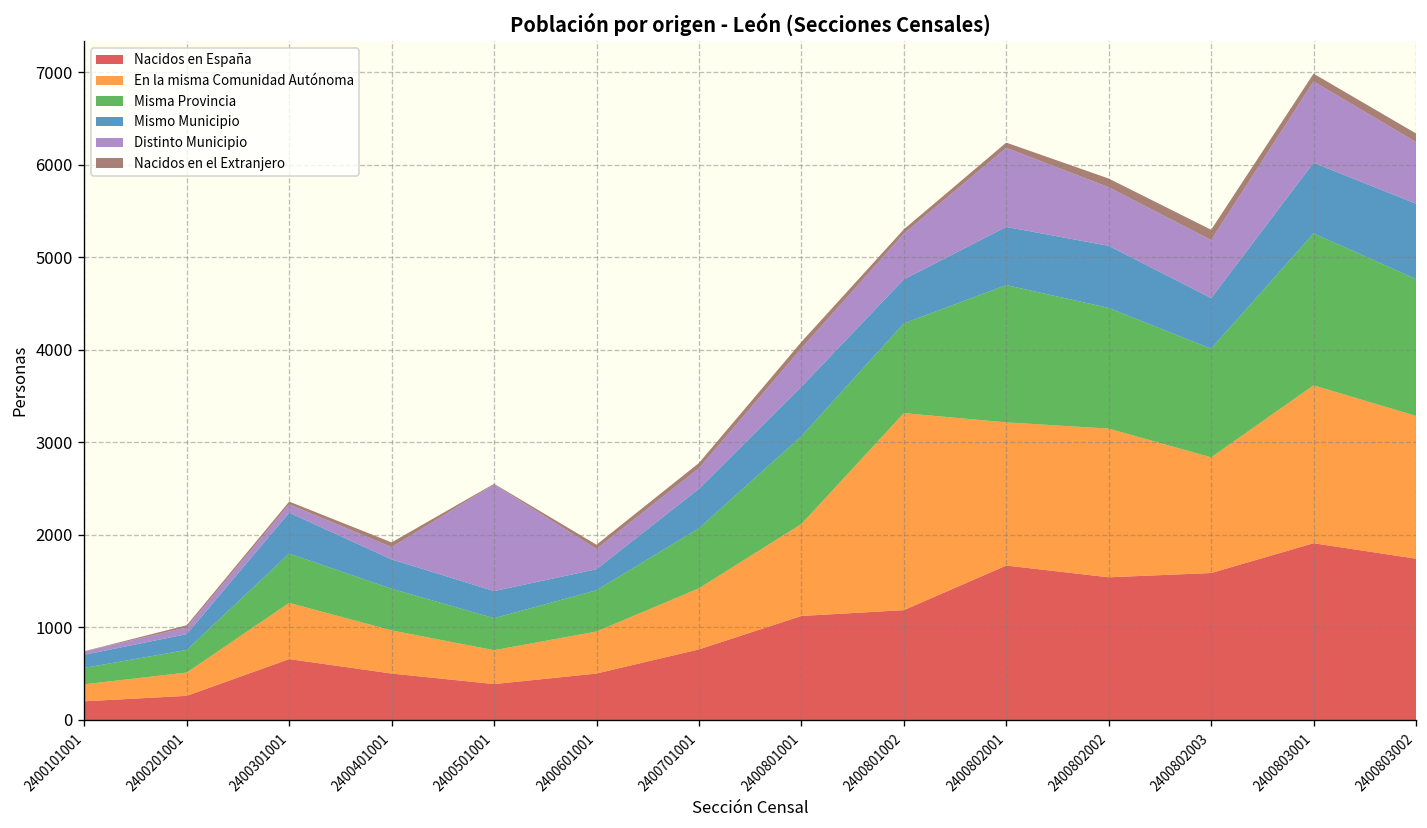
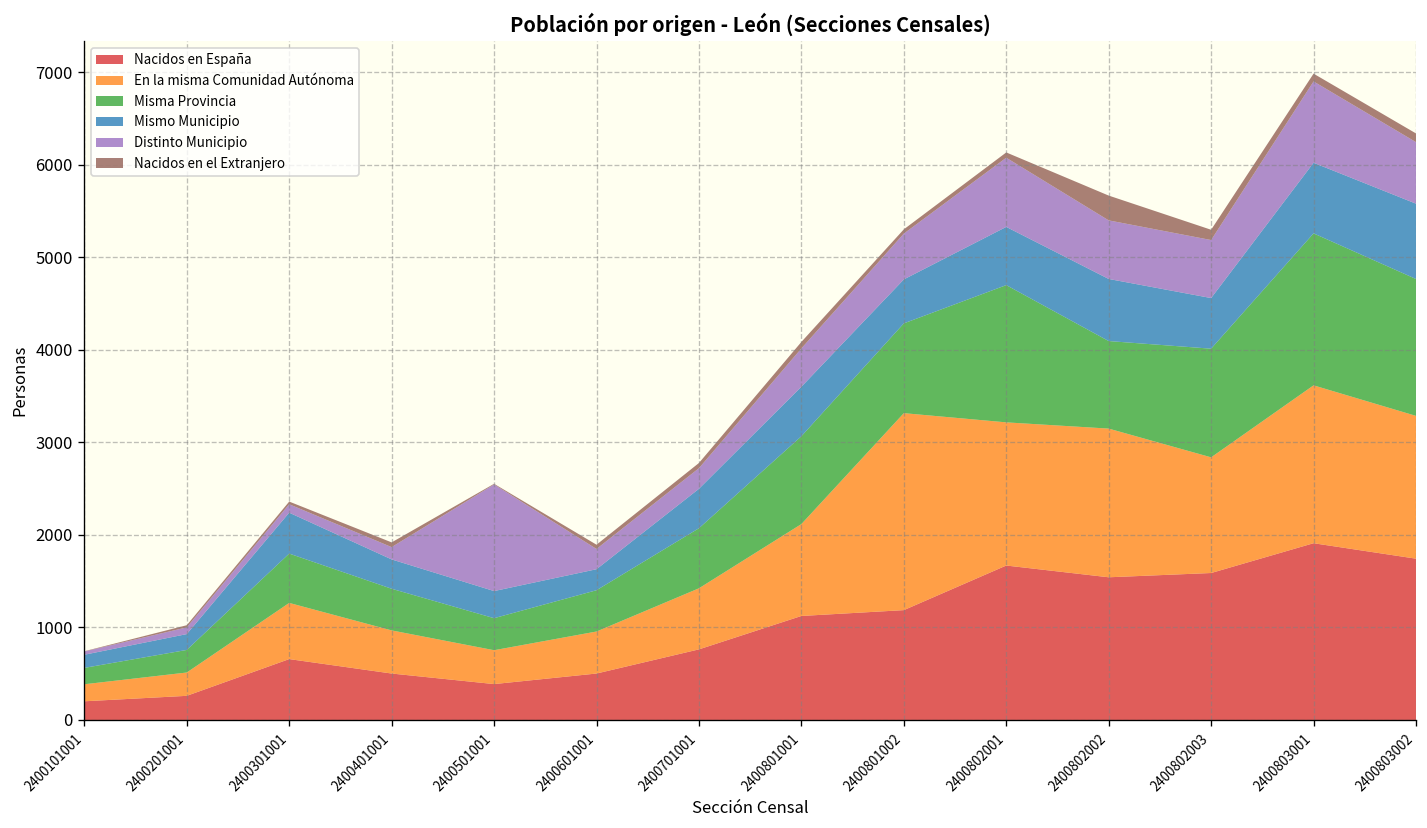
  {
    "Nacidos en España": {
      "2400101001": 200,
      "2400201001": 300,
      "2400301001": 700,
      "2400401001": 500,
      "2400501001": 400,
      "2400601001": 500,
      "2400701001": 800,
      "2400801001": 1100,
      "2400801002": 1200,
      "2400802001": 1700,
      "2400802002": 1500,
      "2400802003": 1600,
      "2400803001": 1900,
      "2400803002": 1700
    },
    "En la misma Comunidad Autónoma": {
      "2400101001": 200,
      "2400201001": 300,
      "2400301001": 600,
      "2400401001": 500,
      "2400501001": 400,
      "2400601001": 500,
      "2400701001": 700,
      "2400801001": 1000,
      "2400801002": 2100,
      "2400802001": 1500,
      "2400802002": 1600,
      "2400802003": 1300,
      "2400803001": 1700,
      "2400803002": 1500
    },
    "Misma Provincia": {
      "2400101001": 200,
      "2400201001": 200,
      "2400301001": 500,
      "2400401001": 500,
      "2400501001": 300,
      "2400601001": 400,
      "2400701001": 600,
      "2400801001": 900,
      "2400801002": 1000,
      "2400802001": 1500,
-     "2400802002": 1300,
+     "2400802002": 900,
      "2400802003": 1200,
      "2400803001": 1600,
      "2400803002": 1500
    },
    "Mismo Municipio": {
      "2400101001": 100,
      "2400201001": 200,
      "2400301001": 400,
      "2400401001": 300,
      "2400501001": 300,
      "2400601001": 200,
      "2400701001": 400,
      "2400801001": 500,
      "2400801002": 500,
      "2400802001": 600,
      "2400802002": 700,
      "2400802003": 500,
      "2400803001": 800,
      "2400803002": 800
    },
    "Distinto Municipio": {
      "2400401001": 100,
      "2400601001": 200,
      "2400701001": 200,
      "2400801001": 400,
      "2400801002": 500,
-     "2400802001": 900,
+     "2400802001": 700,
      "2400802002": 600,
      "2400802003": 600,
      "2400803001": 900,
      "2400803002": 700
    },
    "Nacidos en el Extranjero": {
      "2400401001": 100,
      "2400601001": 0,
      "2400701001": 100,
      "2400801001": 100,
      "2400801002": 0,
      "2400802001": 100,
-     "2400802002": 100,
+     "2400802002": 300,
      "2400802003": 100,
      "2400803001": 100,
      "2400803002": 100
    }
  }
